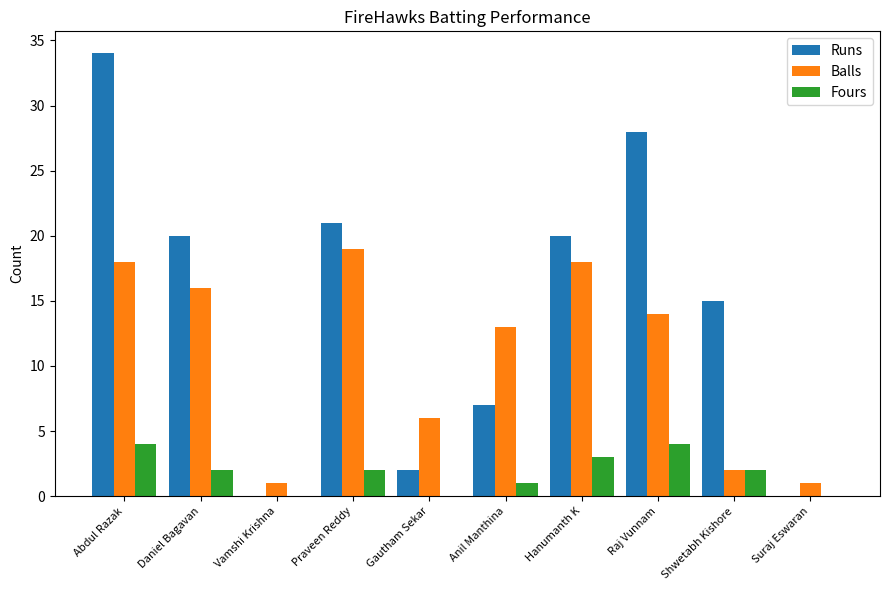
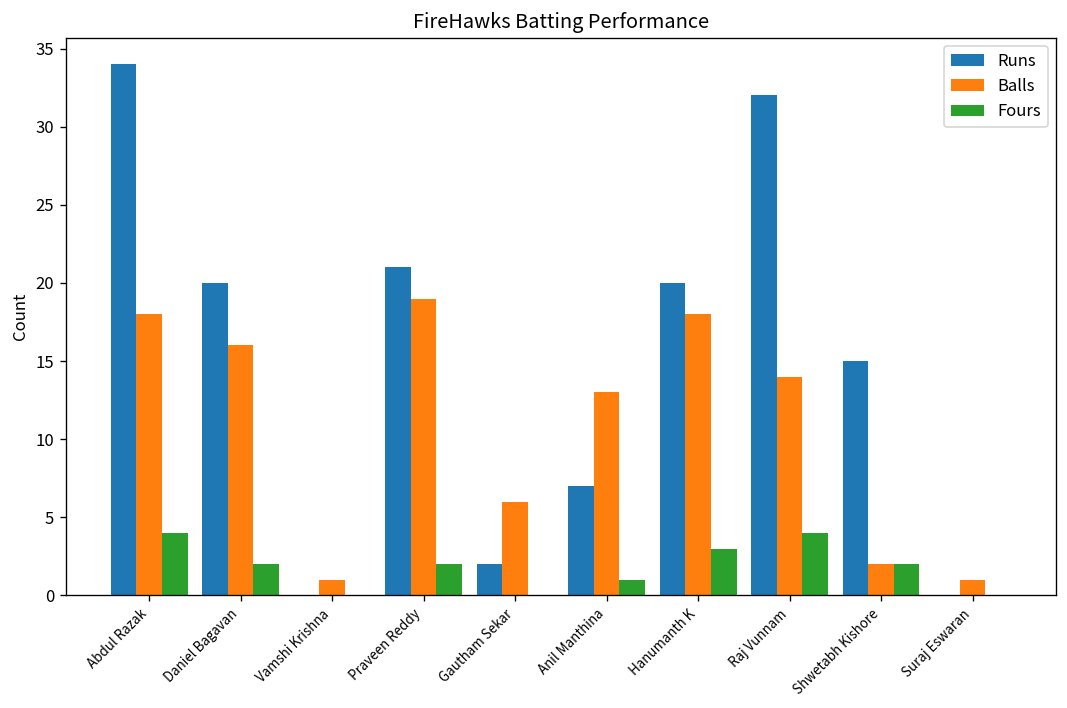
  {
    "Runs": {
      "Abdul Razak": 34,
      "Daniel Bagavan": 20,
      "Vamshi Krishna": 0,
      "Praveen Reddy": 21,
      "Gautham Sekar": 2,
      "Anil Manthina": 7,
      "Hanumanth K": 20,
-     "Raj Vunnam": 28,
+     "Raj Vunnam": 32,
      "Shwetabh Kishore": 15,
      "Suraj Eswaran": 0
    },
    "Balls": {
      "Abdul Razak": 18,
      "Daniel Bagavan": 16,
      "Vamshi Krishna": 1,
      "Praveen Reddy": 19,
      "Gautham Sekar": 6,
      "Anil Manthina": 13,
      "Hanumanth K": 18,
      "Raj Vunnam": 14,
      "Shwetabh Kishore": 2,
      "Suraj Eswaran": 1
    },
    "Fours": {
      "Abdul Razak": 4,
      "Daniel Bagavan": 2,
      "Vamshi Krishna": 0,
      "Praveen Reddy": 2,
      "Gautham Sekar": 0,
      "Anil Manthina": 1,
      "Hanumanth K": 3,
      "Raj Vunnam": 4,
      "Shwetabh Kishore": 2,
      "Suraj Eswaran": 0
    }
  }
